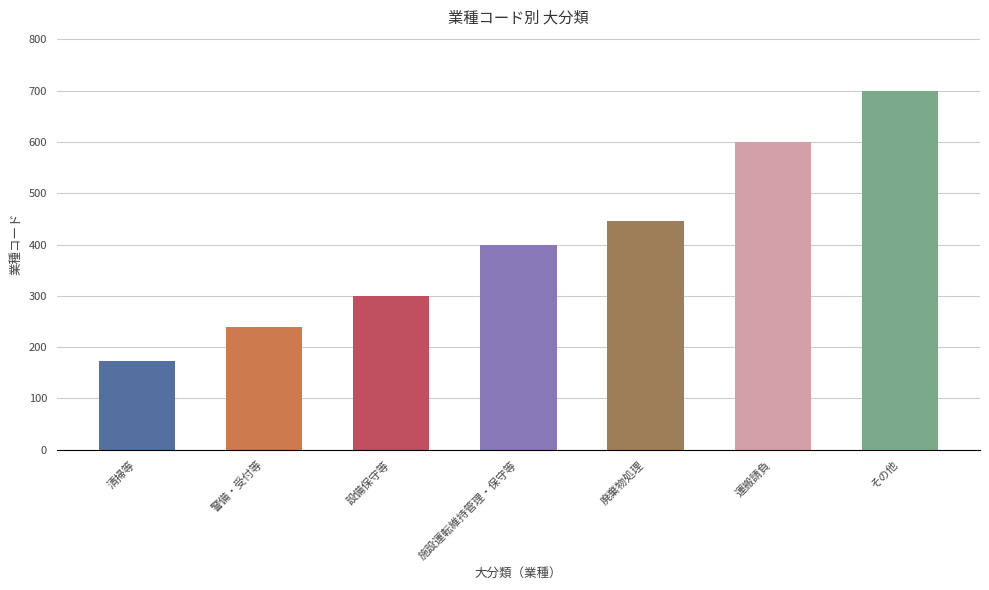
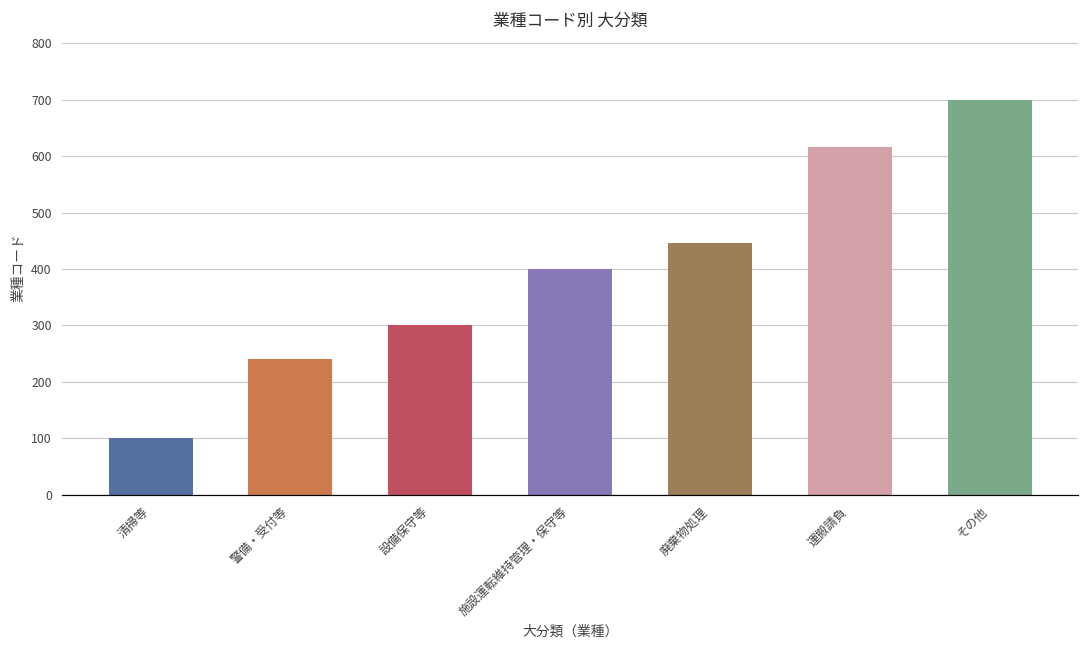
  {
-   "清掃等": 170,
+   "清掃等": 100,
    "警備・受付等": 240,
    "設備保守等": 300,
    "施設運転維持管理・保守等": 400,
    "廃棄物処理": 450,
-   "運搬請負": 600,
+   "運搬請負": 620,
    "その他": 700
  }
